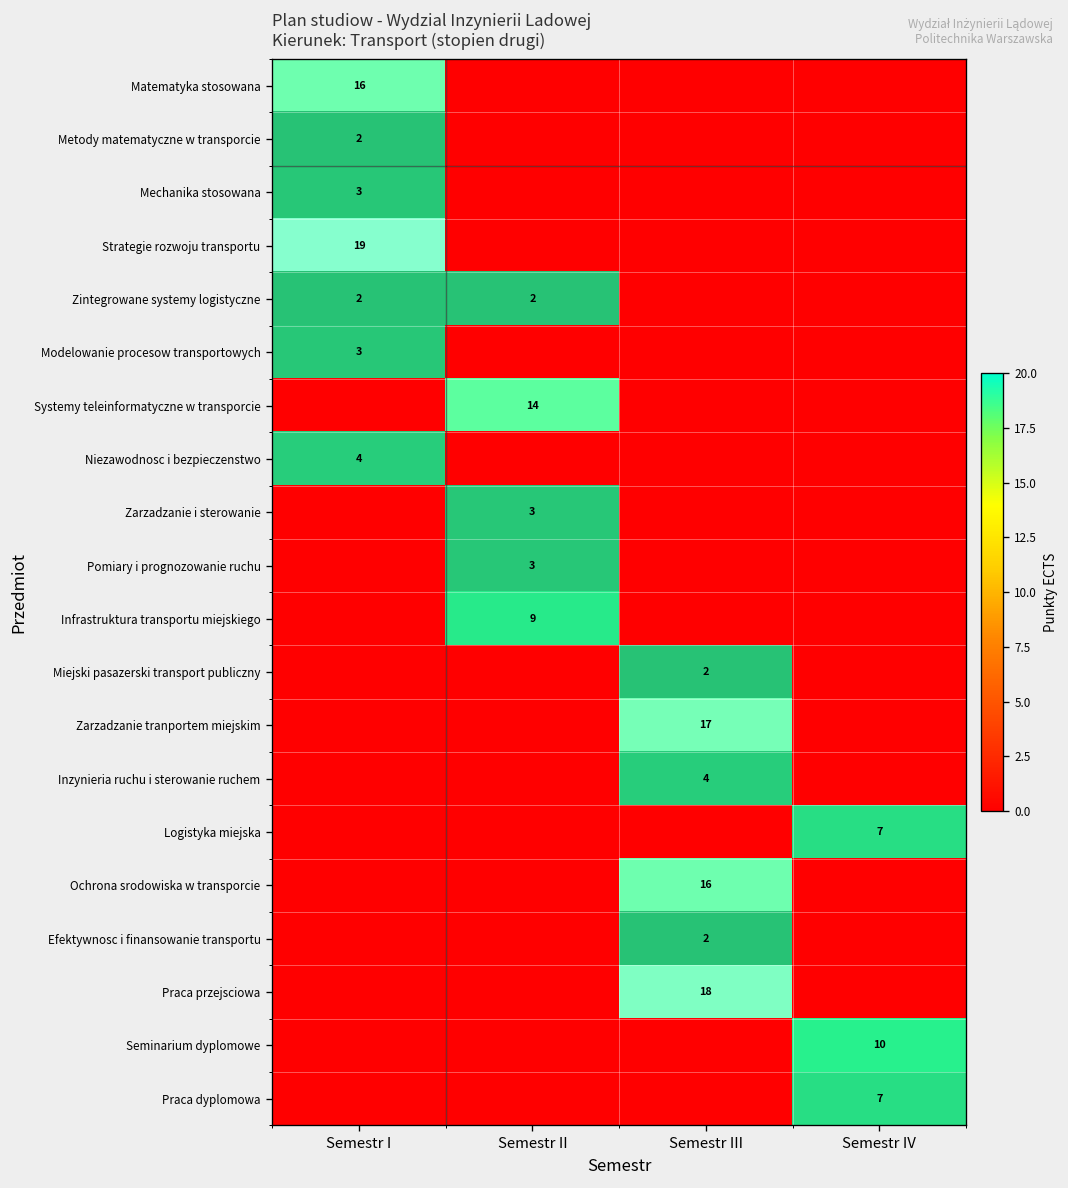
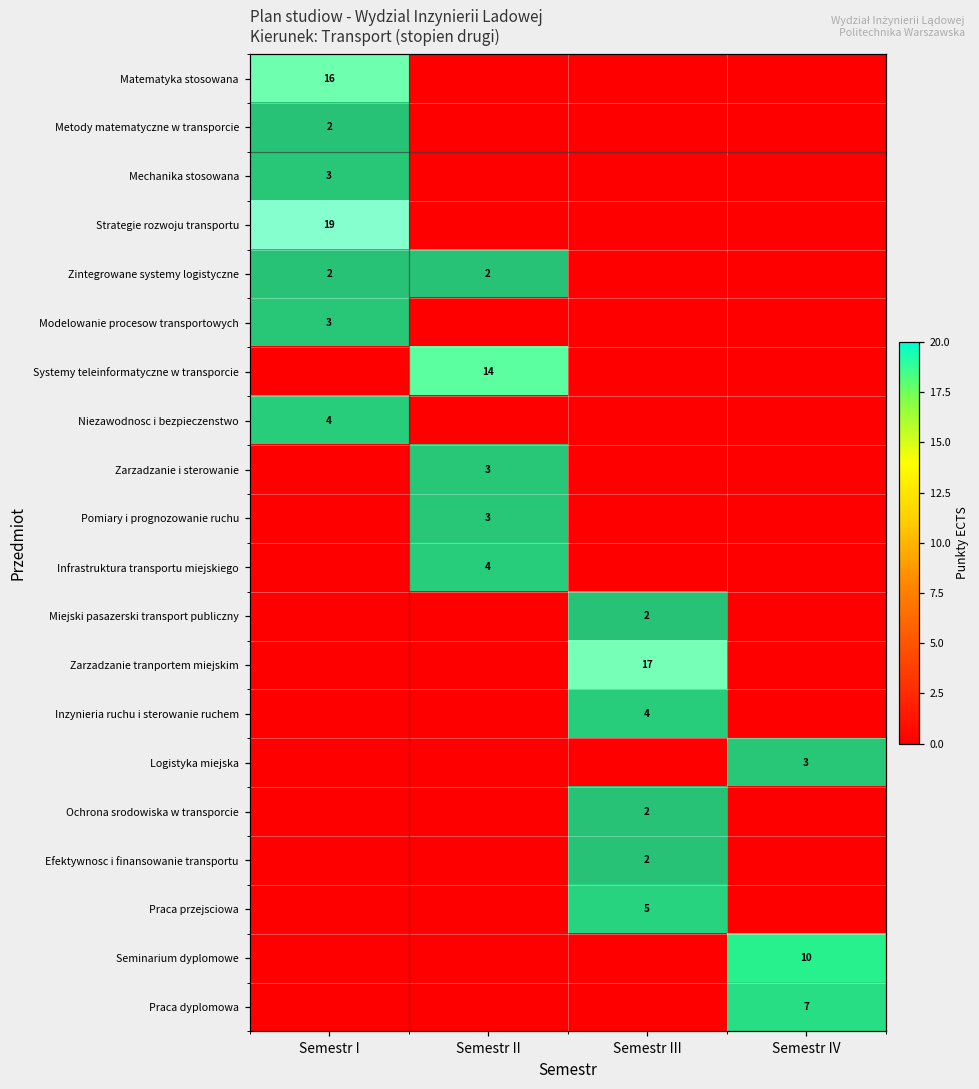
  {
    "Matematyka stosowana": {
      "Semestr I": 16
    },
    "Metody matematyczne w transporcie": {
      "Semestr I": 2
    },
    "Mechanika stosowana": {
      "Semestr I": 3
    },
    "Strategie rozwoju transportu": {
      "Semestr I": 19
    },
    "Zintegrowane systemy logistyczne": {
      "Semestr I": 2,
      "Semestr II": 2
    },
    "Modelowanie procesow transportowych": {
      "Semestr I": 3
    },
    "Systemy teleinformatyczne w transporcie": {
      "Semestr II": 14
    },
    "Niezawodnosc i bezpieczenstwo": {
      "Semestr I": 4
    },
    "Zarzadzanie i sterowanie": {
      "Semestr II": 3
    },
    "Pomiary i prognozowanie ruchu": {
      "Semestr II": 3
    },
    "Infrastruktura transportu miejskiego": {
-     "Semestr II": 9
+     "Semestr II": 4
    },
    "Miejski pasazerski transport publiczny": {
      "Semestr III": 2
    },
    "Zarzadzanie tranportem miejskim": {
      "Semestr III": 17
    },
    "Inzynieria ruchu i sterowanie ruchem": {
      "Semestr III": 4
    },
    "Logistyka miejska": {
-     "Semestr IV": 7
+     "Semestr IV": 3
    },
    "Ochrona srodowiska w transporcie": {
-     "Semestr III": 16
+     "Semestr III": 2
    },
    "Efektywnosc i finansowanie transportu": {
      "Semestr III": 2
    },
    "Praca przejsciowa": {
-     "Semestr III": 18
+     "Semestr III": 5
    },
    "Seminarium dyplomowe": {
      "Semestr IV": 10
    },
    "Praca dyplomowa": {
      "Semestr IV": 7
    }
  }
